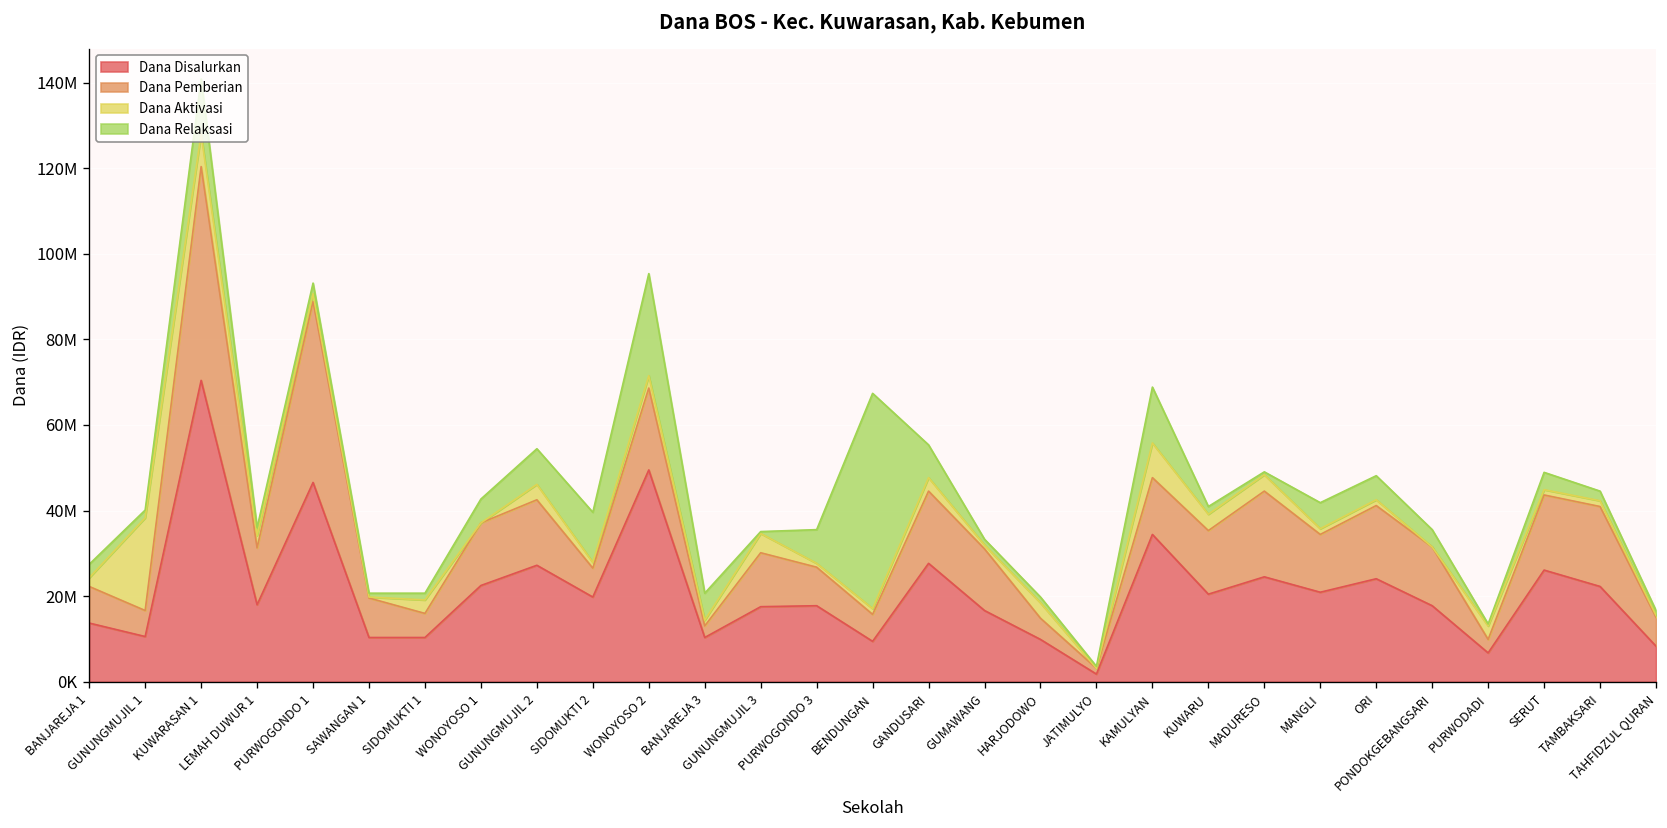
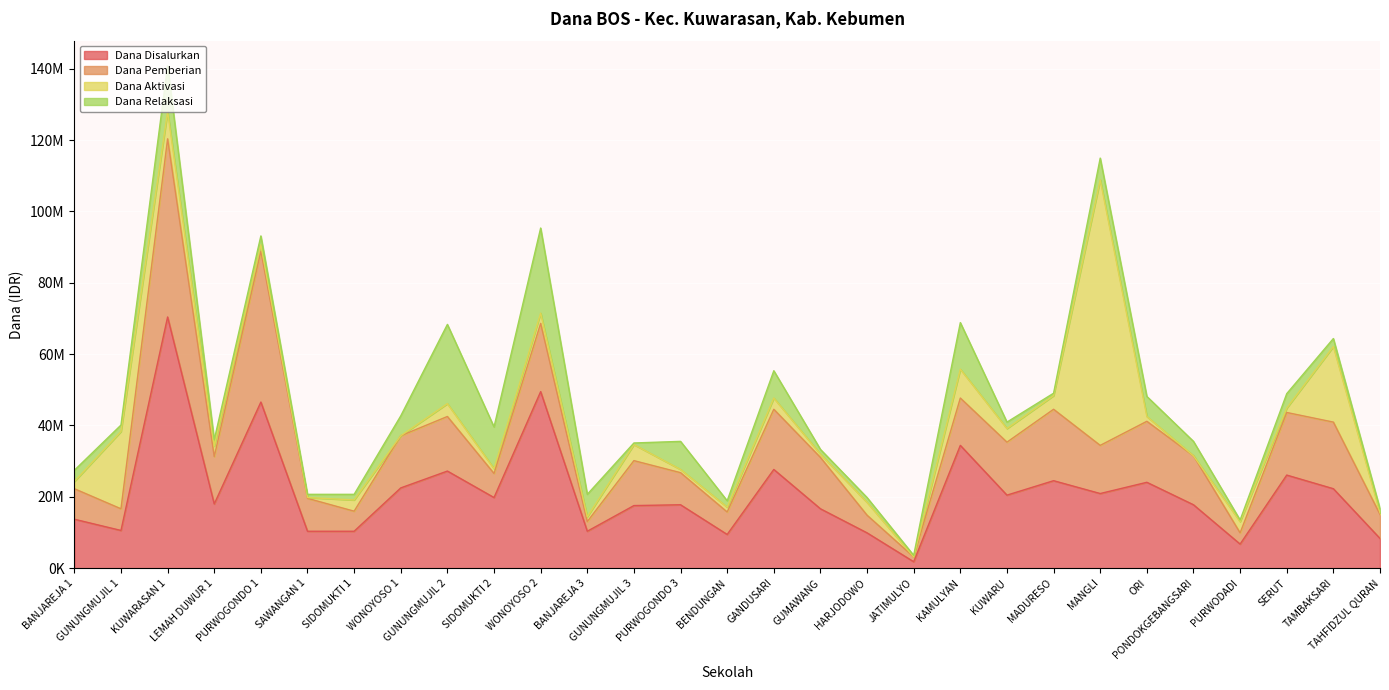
  {
    "Dana Aktivasi": {
      "BANJAREJA 1": 2000000,
      "GUNUNGMUJIL 1": 22000000,
      "LEMAH DUWUR 1": 3000000,
      "PURWOGONDO 1": 2000000,
      "SIDOMUKTI 1": 3000000,
      "GUNUNGMUJIL 2": 4000000,
      "SIDOMUKTI 2": 1000000,
      "WONOYOSO 2": 3000000,
      "BANJAREJA 3": 1000000,
      "PURWOGONDO 3": 1000000,
      "BENDUNGAN": 1000000,
      "GANDUSARI": 3000000,
      "GUMAWANG": 1000000,
      "HARJODOWO": 4000000,
      "KAMULYAN": 8000000,
      "KUWARU": 4000000,
-     "MANGLI": 1000000,
+     "MANGLI": 74000000,
      "ORI": 1000000,
      "SERUT": 1000000,
-     "TAMBAKSARI": 1000000
+     "TAMBAKSARI": 21000000
    },
    "Dana Relaksasi": {
      "BANJAREJA 1": 3000000,
      "GUNUNGMUJIL 1": 2000000,
      "LEMAH DUWUR 1": 2000000,
      "PURWOGONDO 1": 2000000,
      "SAWANGAN 1": 1000000,
      "SIDOMUKTI 1": 2000000,
      "WONOYOSO 1": 6000000,
-     "GUNUNGMUJIL 2": 8000000,
+     "GUNUNGMUJIL 2": 22000000,
      "SIDOMUKTI 2": 12000000,
      "WONOYOSO 2": 24000000,
      "BANJAREJA 3": 6000000,
      "PURWOGONDO 3": 8000000,
-     "BENDUNGAN": 50000000,
+     "BENDUNGAN": 2000000,
      "GANDUSARI": 8000000,
      "GUMAWANG": 1000000,
      "HARJODOWO": 1000000,
      "KAMULYAN": 13000000,
      "KUWARU": 2000000,
      "MANGLI": 6000000,
      "ORI": 6000000,
      "PONDOKGEBANGSARI": 4000000,
      "SERUT": 4000000,
      "TAMBAKSARI": 2000000,
      "TAHFIDZUL QURAN": 1000000
    }
  }
